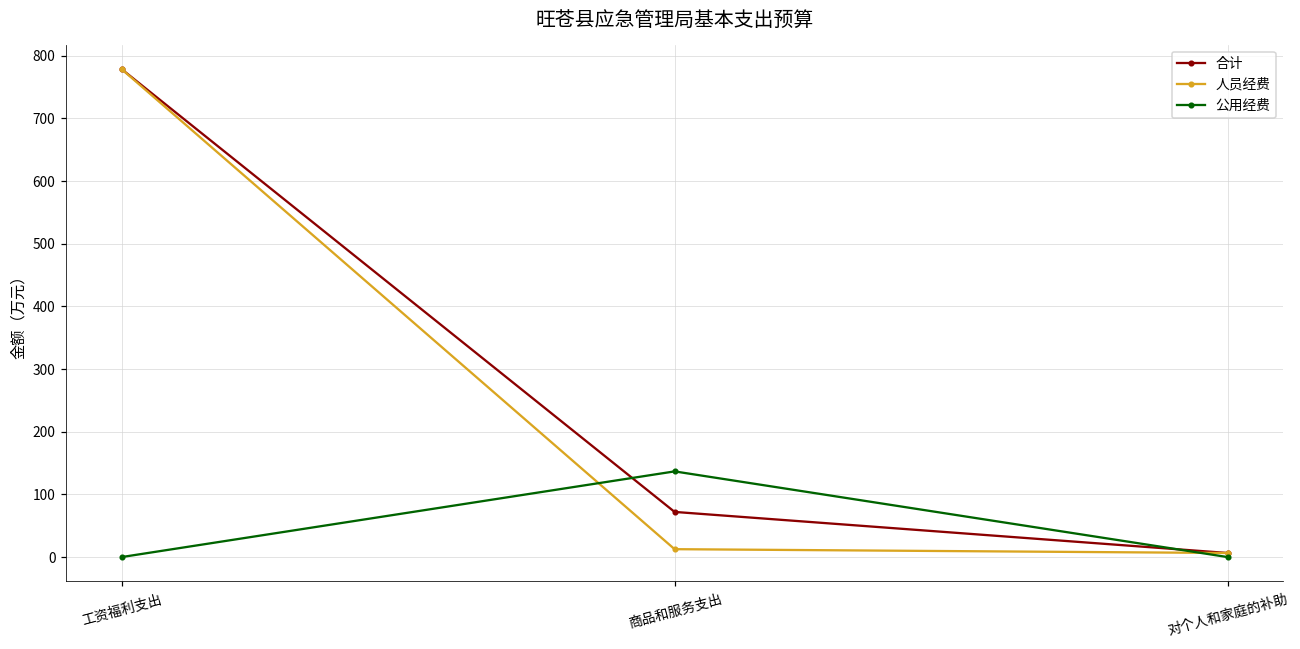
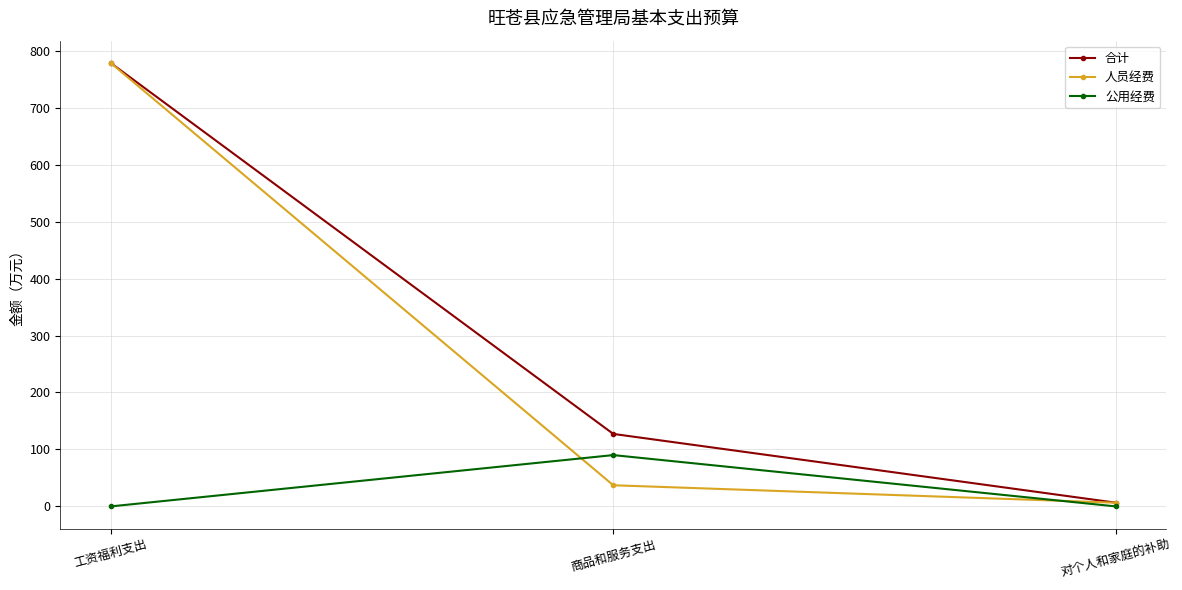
  {
    "合计": {
-     "商品和服务支出": 70
+     "商品和服务支出": 130
    },
    "人员经费": {
-     "商品和服务支出": 10
+     "商品和服务支出": 40
    },
    "公用经费": {
      "工资福利支出": 0,
-     "商品和服务支出": 140,
+     "商品和服务支出": 90,
      "对个人和家庭的补助": 0
    }
  }
